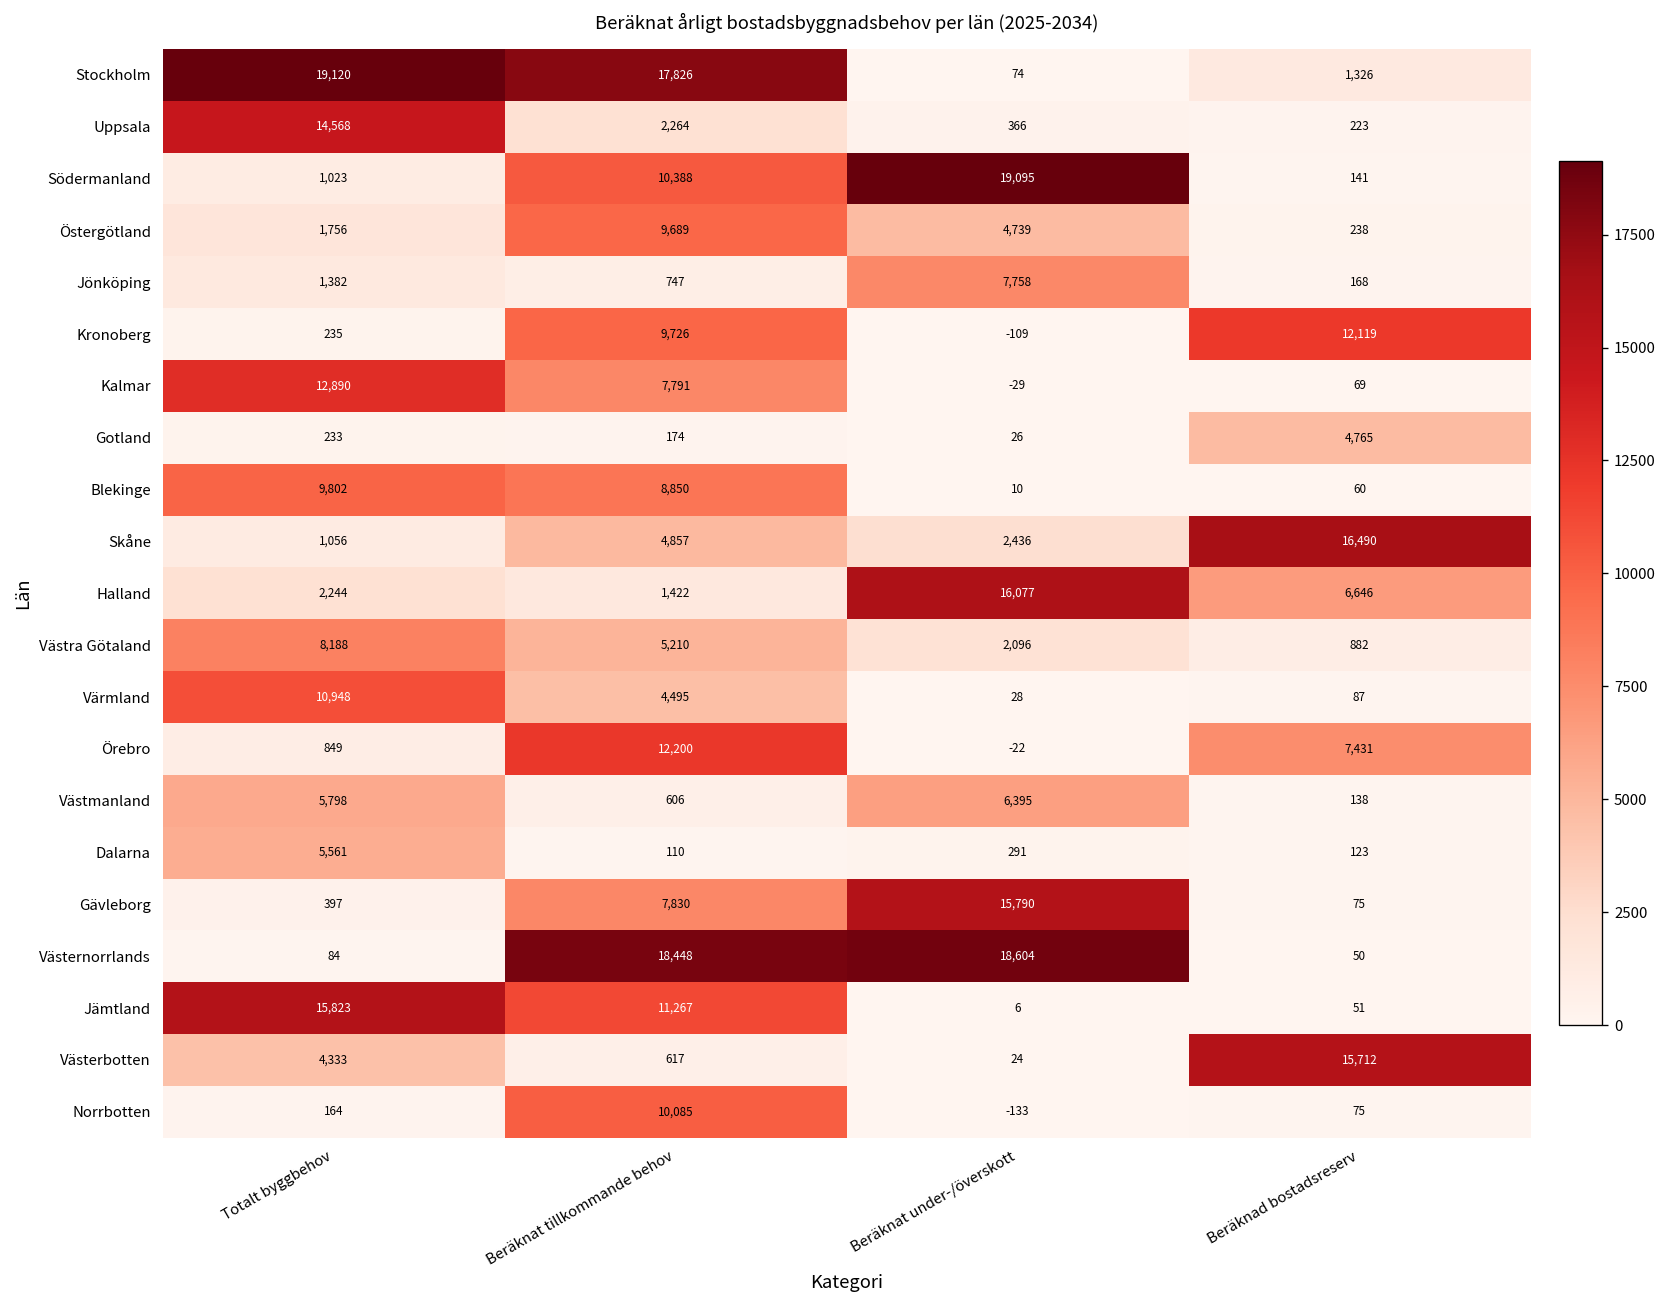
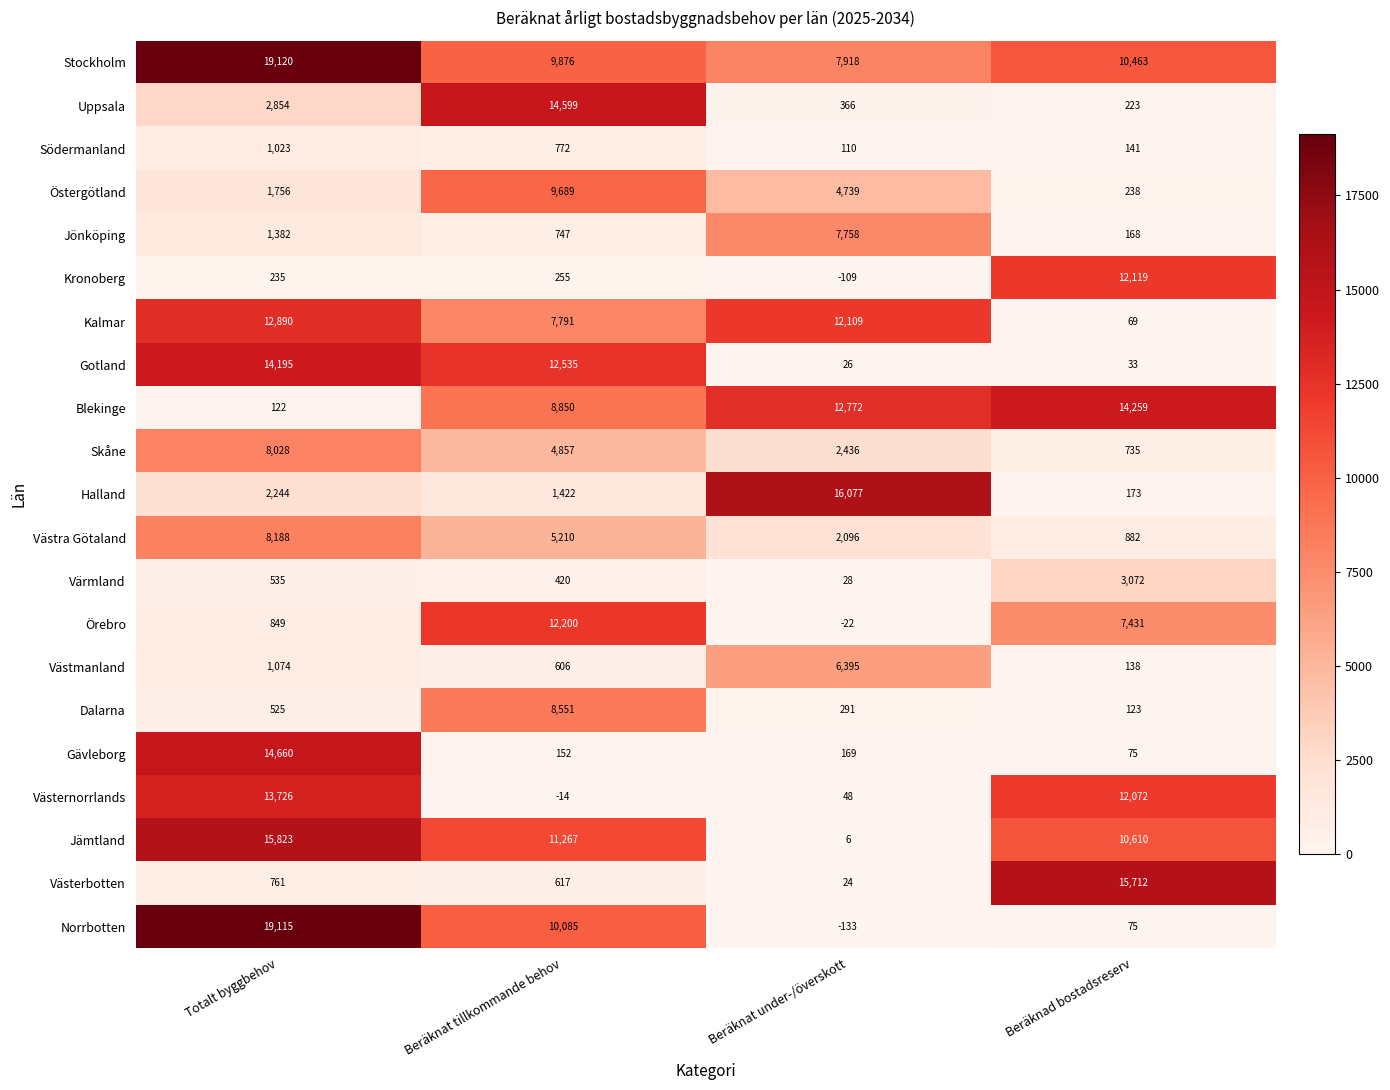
  {
    "Stockholm": {
      "Totalt byggbehov": "19,120",
-     "Beräknat tillkommande behov": "17,826",
-     "Beräknat under-/överskott": "74",
-     "Beräknad bostadsreserv": "1,326"
+     "Beräknat tillkommande behov": "9,876",
+     "Beräknat under-/överskott": "7,918",
+     "Beräknad bostadsreserv": "10,463"
    },
    "Uppsala": {
-     "Totalt byggbehov": "14,568",
-     "Beräknat tillkommande behov": "2,264",
+     "Totalt byggbehov": "2,854",
+     "Beräknat tillkommande behov": "14,599",
      "Beräknat under-/överskott": "366",
      "Beräknad bostadsreserv": "223"
    },
    "Södermanland": {
      "Totalt byggbehov": "1,023",
-     "Beräknat tillkommande behov": "10,388",
-     "Beräknat under-/överskott": "19,095",
+     "Beräknat tillkommande behov": "772",
+     "Beräknat under-/överskott": "110",
      "Beräknad bostadsreserv": "141"
    },
    "Östergötland": {
      "Totalt byggbehov": "1,756",
      "Beräknat tillkommande behov": "9,689",
      "Beräknat under-/överskott": "4,739",
      "Beräknad bostadsreserv": "238"
    },
    "Jönköping": {
      "Totalt byggbehov": "1,382",
      "Beräknat tillkommande behov": "747",
      "Beräknat under-/överskott": "7,758",
      "Beräknad bostadsreserv": "168"
    },
    "Kronoberg": {
      "Totalt byggbehov": "235",
-     "Beräknat tillkommande behov": "9,726",
+     "Beräknat tillkommande behov": "255",
      "Beräknat under-/överskott": "-109",
      "Beräknad bostadsreserv": "12,119"
    },
    "Kalmar": {
      "Totalt byggbehov": "12,890",
      "Beräknat tillkommande behov": "7,791",
-     "Beräknat under-/överskott": "-29",
+     "Beräknat under-/överskott": "12,109",
      "Beräknad bostadsreserv": "69"
    },
    "Gotland": {
-     "Totalt byggbehov": "233",
-     "Beräknat tillkommande behov": "174",
+     "Totalt byggbehov": "14,195",
+     "Beräknat tillkommande behov": "12,535",
      "Beräknat under-/överskott": "26",
-     "Beräknad bostadsreserv": "4,765"
+     "Beräknad bostadsreserv": "33"
    },
    "Blekinge": {
-     "Totalt byggbehov": "9,802",
+     "Totalt byggbehov": "122",
      "Beräknat tillkommande behov": "8,850",
-     "Beräknat under-/överskott": "10",
-     "Beräknad bostadsreserv": "60"
+     "Beräknat under-/överskott": "12,772",
+     "Beräknad bostadsreserv": "14,259"
    },
    "Skåne": {
-     "Totalt byggbehov": "1,056",
+     "Totalt byggbehov": "8,028",
      "Beräknat tillkommande behov": "4,857",
      "Beräknat under-/överskott": "2,436",
-     "Beräknad bostadsreserv": "16,490"
+     "Beräknad bostadsreserv": "735"
    },
    "Halland": {
      "Totalt byggbehov": "2,244",
      "Beräknat tillkommande behov": "1,422",
      "Beräknat under-/överskott": "16,077",
-     "Beräknad bostadsreserv": "6,646"
+     "Beräknad bostadsreserv": "173"
    },
    "Västra Götaland": {
      "Totalt byggbehov": "8,188",
      "Beräknat tillkommande behov": "5,210",
      "Beräknat under-/överskott": "2,096",
      "Beräknad bostadsreserv": "882"
    },
    "Värmland": {
-     "Totalt byggbehov": "10,948",
-     "Beräknat tillkommande behov": "4,495",
+     "Totalt byggbehov": "535",
+     "Beräknat tillkommande behov": "420",
      "Beräknat under-/överskott": "28",
-     "Beräknad bostadsreserv": "87"
+     "Beräknad bostadsreserv": "3,072"
    },
    "Örebro": {
      "Totalt byggbehov": "849",
      "Beräknat tillkommande behov": "12,200",
      "Beräknat under-/överskott": "-22",
      "Beräknad bostadsreserv": "7,431"
    },
    "Västmanland": {
-     "Totalt byggbehov": "5,798",
+     "Totalt byggbehov": "1,074",
      "Beräknat tillkommande behov": "606",
      "Beräknat under-/överskott": "6,395",
      "Beräknad bostadsreserv": "138"
    },
    "Dalarna": {
-     "Totalt byggbehov": "5,561",
-     "Beräknat tillkommande behov": "110",
+     "Totalt byggbehov": "525",
+     "Beräknat tillkommande behov": "8,551",
      "Beräknat under-/överskott": "291",
      "Beräknad bostadsreserv": "123"
    },
    "Gävleborg": {
-     "Totalt byggbehov": "397",
-     "Beräknat tillkommande behov": "7,830",
-     "Beräknat under-/överskott": "15,790",
+     "Totalt byggbehov": "14,660",
+     "Beräknat tillkommande behov": "152",
+     "Beräknat under-/överskott": "169",
      "Beräknad bostadsreserv": "75"
    },
    "Västernorrlands": {
-     "Totalt byggbehov": "84",
-     "Beräknat tillkommande behov": "18,448",
-     "Beräknat under-/överskott": "18,604",
-     "Beräknad bostadsreserv": "50"
+     "Totalt byggbehov": "13,726",
+     "Beräknat tillkommande behov": "-14",
+     "Beräknat under-/överskott": "48",
+     "Beräknad bostadsreserv": "12,072"
    },
    "Jämtland": {
      "Totalt byggbehov": "15,823",
      "Beräknat tillkommande behov": "11,267",
      "Beräknat under-/överskott": "6",
-     "Beräknad bostadsreserv": "51"
+     "Beräknad bostadsreserv": "10,610"
    },
    "Västerbotten": {
-     "Totalt byggbehov": "4,333",
+     "Totalt byggbehov": "761",
      "Beräknat tillkommande behov": "617",
      "Beräknat under-/överskott": "24",
      "Beräknad bostadsreserv": "15,712"
    },
    "Norrbotten": {
-     "Totalt byggbehov": "164",
+     "Totalt byggbehov": "19,115",
      "Beräknat tillkommande behov": "10,085",
      "Beräknat under-/överskott": "-133",
      "Beräknad bostadsreserv": "75"
    }
  }
